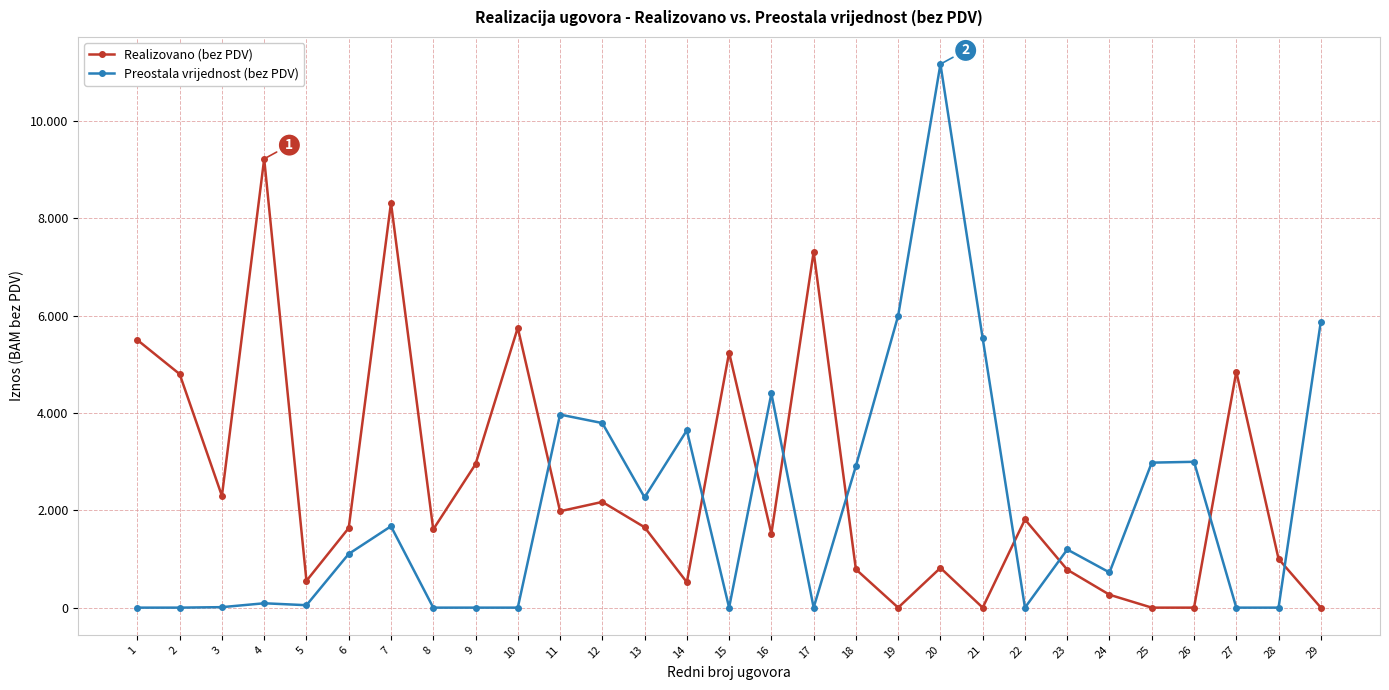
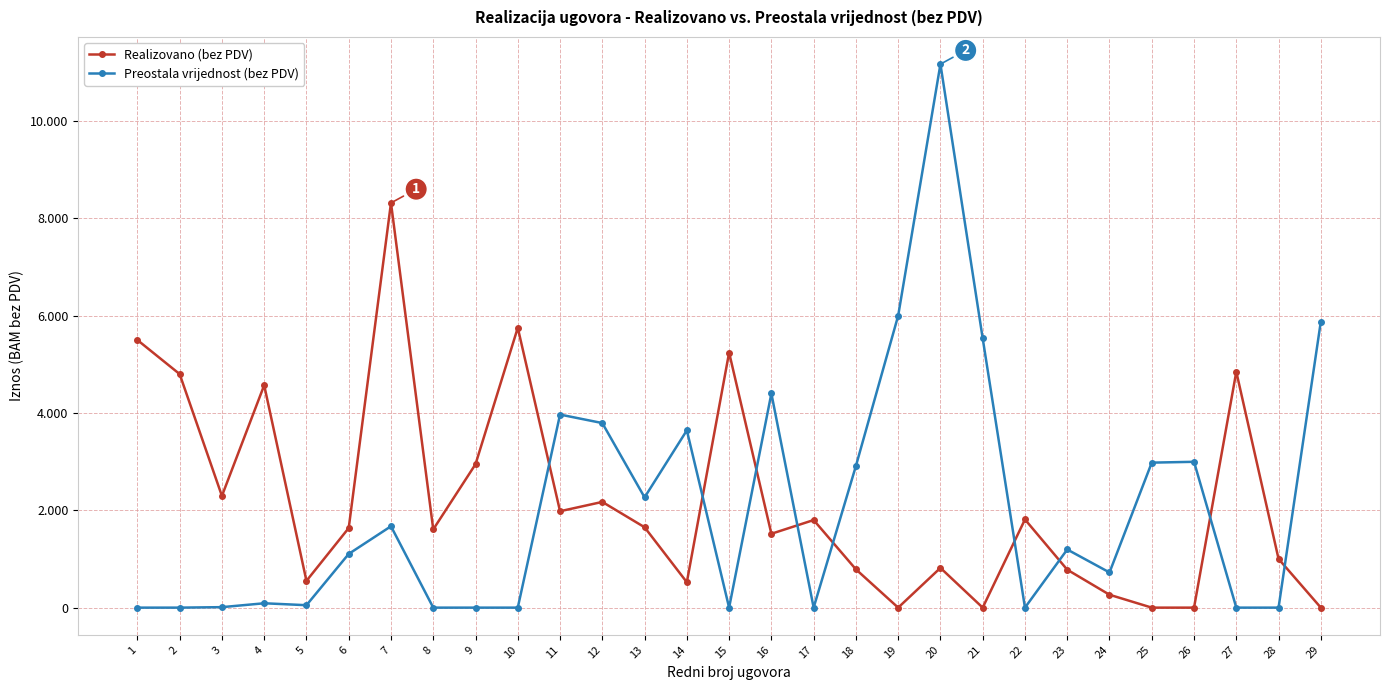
  {
    "Realizovano (bez PDV)": {
      "1": 5.5,
      "2": 4.8,
      "3": 2.3,
-     "4": 9.2,
+     "4": 4.6,
      "5": 0.6,
      "6": 1.6,
      "7": 8.3,
      "8": 1.6,
      "9": 2.9,
      "10": 5.8,
      "11": 2.0,
      "12": 2.2,
      "13": 1.7,
      "14": 0.5,
      "15": 5.2,
      "16": 1.5,
-     "17": 7.3,
+     "17": 1.8,
      "18": 0.8,
      "19": 0.0,
      "20": 0.8,
      "21": 0.0,
      "22": 1.8,
      "23": 0.8,
      "24": 0.3,
      "25": 0.0,
      "26": 0.0,
      "27": 4.8,
      "28": 1.0,
      "29": 0.0
    },
    "Preostala vrijednost (bez PDV)": {
      "1": 0.0,
      "2": 0.0,
      "3": 0.0,
      "4": 0.1,
      "5": 0.1,
      "6": 1.1,
      "7": 1.7,
      "8": 0.0,
      "9": 0.0,
      "10": 0.0,
      "11": 4.0,
      "12": 3.8,
      "13": 2.3,
      "14": 3.6,
      "15": 0.0,
      "16": 4.4,
      "17": 0.0,
      "18": 2.9,
      "19": 6.0,
      "20": 11.2,
      "21": 5.5,
      "22": 0.0,
      "23": 1.2,
      "24": 0.7,
      "25": 3.0,
      "26": 3.0,
      "27": 0.0,
      "28": 0.0,
      "29": 5.9
    }
  }
